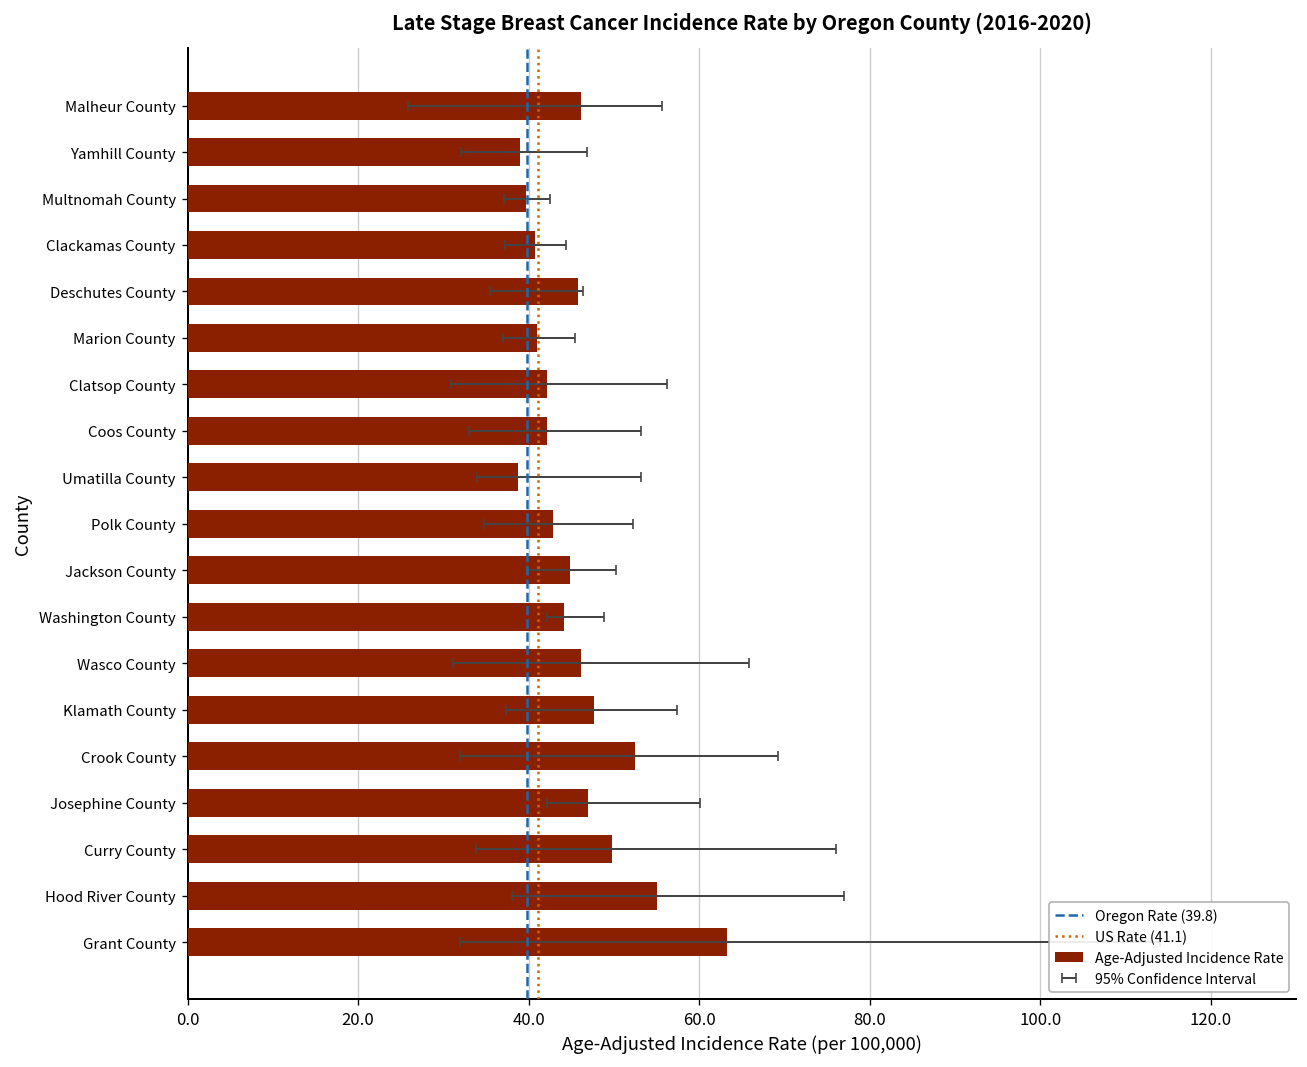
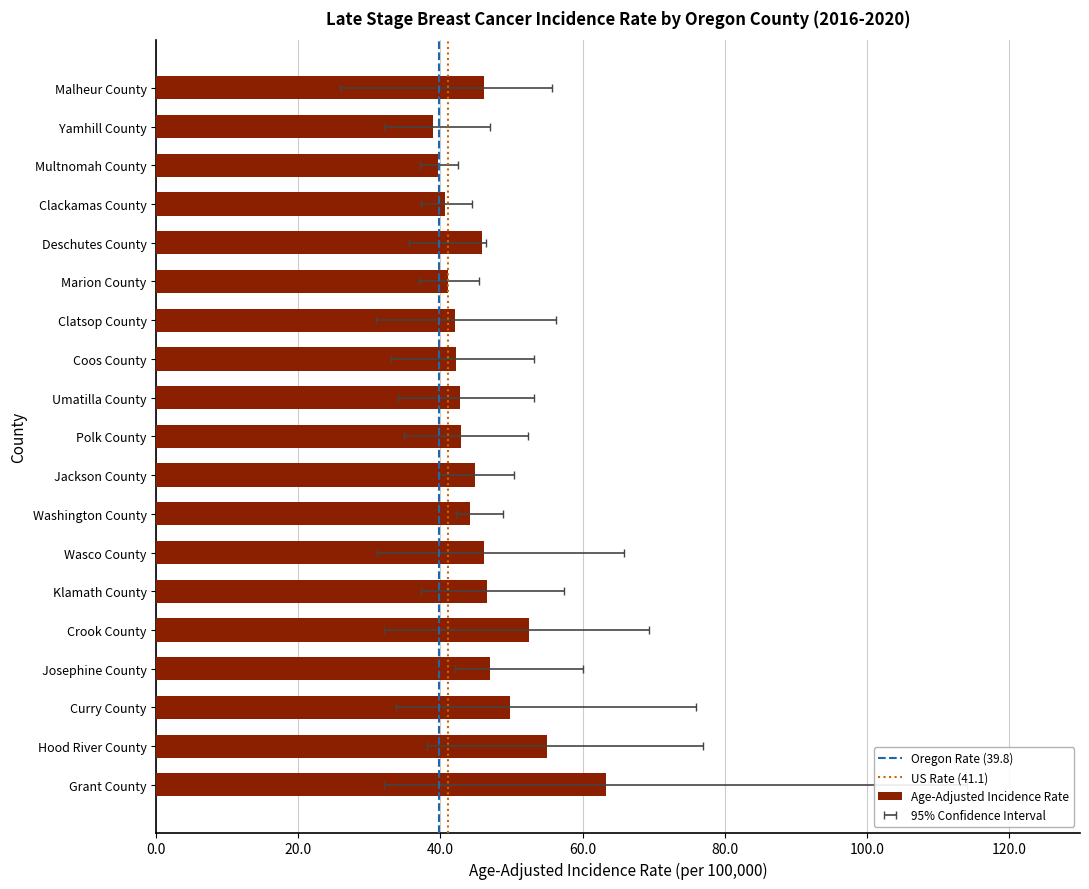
  {
    "Age-Adjusted Incidence Rate": {
      "Malheur County": 46,
      "Yamhill County": 39,
      "Multnomah County": 40,
      "Clackamas County": 41,
      "Deschutes County": 46,
      "Marion County": 41,
      "Clatsop County": 42,
      "Coos County": 42,
-     "Umatilla County": 39,
+     "Umatilla County": 43,
      "Polk County": 43,
      "Jackson County": 45,
      "Washington County": 44,
      "Wasco County": 46,
-     "Klamath County": 48,
+     "Klamath County": 47,
      "Crook County": 53,
      "Josephine County": 47,
      "Curry County": 50,
      "Hood River County": 55,
      "Grant County": 63
    }
  }
